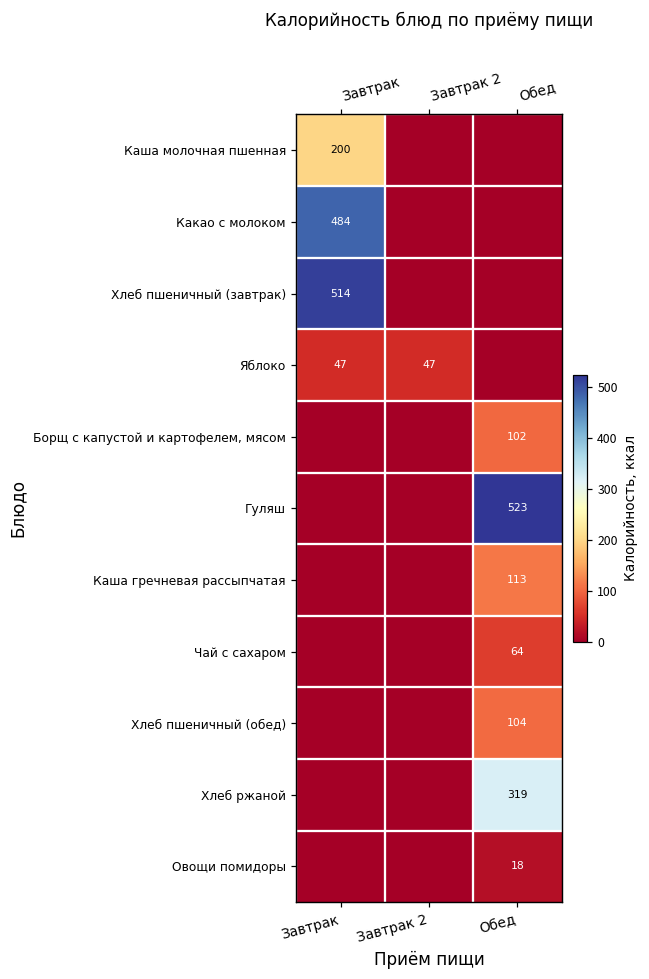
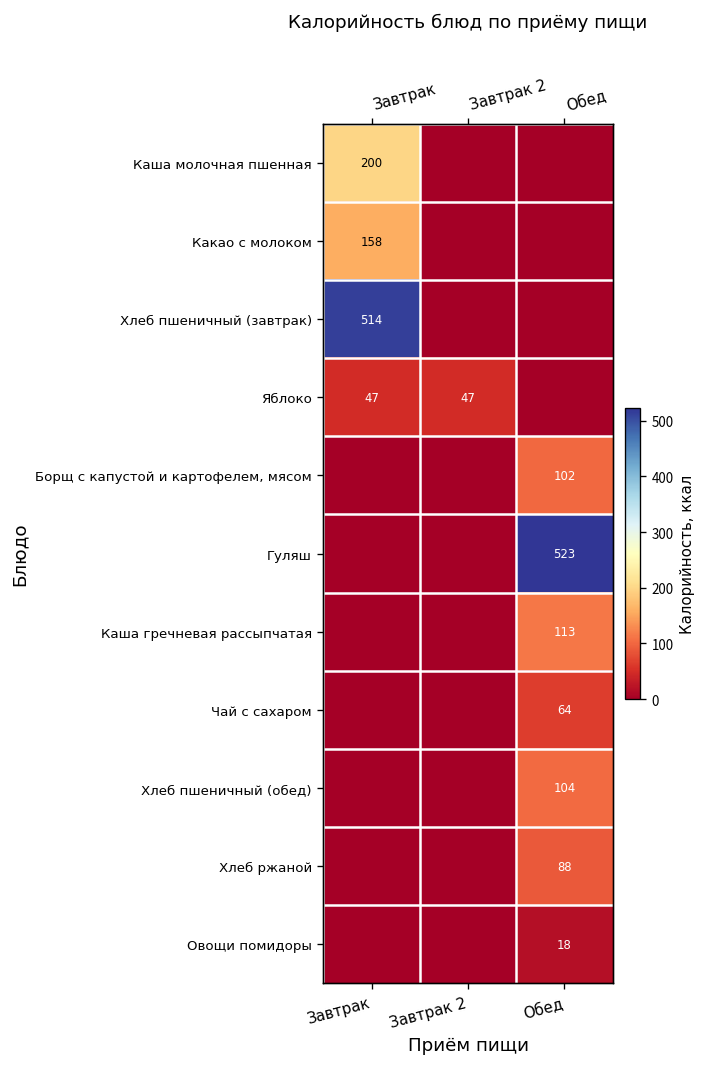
  {
    "Каша молочная пшенная": {
      "Завтрак": 200
    },
    "Какао с молоком": {
-     "Завтрак": 484
+     "Завтрак": 158
    },
    "Хлеб пшеничный (завтрак)": {
      "Завтрак": 514
    },
    "Яблоко": {
      "Завтрак": 47,
      "Завтрак 2": 47
    },
    "Борщ с капустой и картофелем, мясом": {
      "Обед": 102
    },
    "Гуляш": {
      "Обед": 523
    },
    "Каша гречневая рассыпчатая": {
      "Обед": 113
    },
    "Чай с сахаром": {
      "Обед": 64
    },
    "Хлеб пшеничный (обед)": {
      "Обед": 104
    },
    "Хлеб ржаной": {
-     "Обед": 319
+     "Обед": 88
    },
    "Овощи помидоры": {
      "Обед": 18
    }
  }
